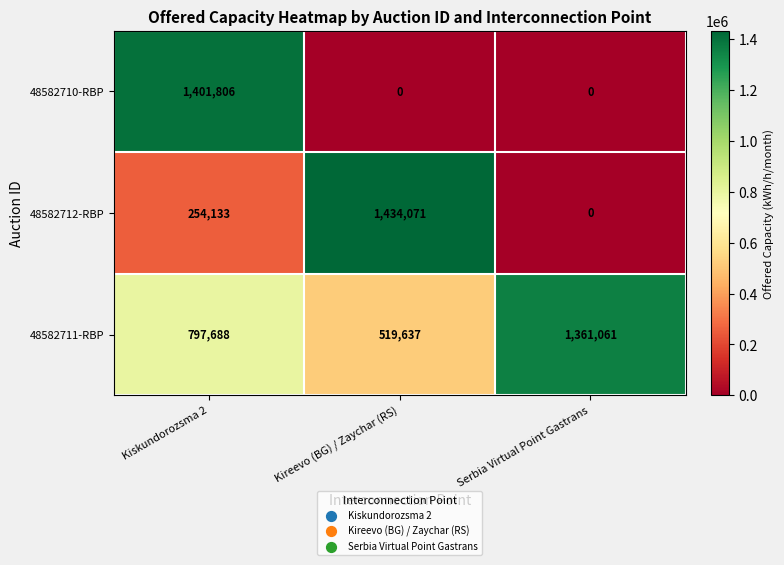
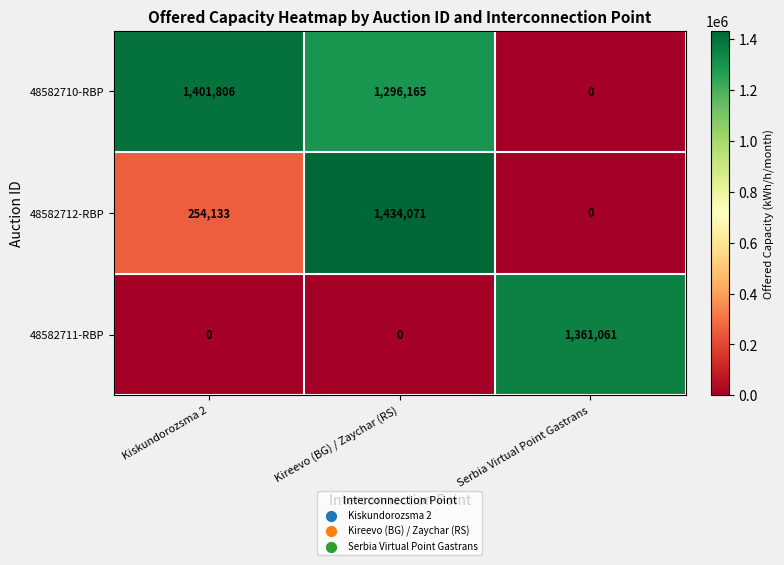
  {
    "48582710-RBP": {
      "Kiskundorozsma 2": "1,401,806",
-     "Kireevo (BG) / Zaychar (RS)": "0",
+     "Kireevo (BG) / Zaychar (RS)": "1,296,165",
      "Serbia Virtual Point Gastrans": "0"
    },
    "48582712-RBP": {
      "Kiskundorozsma 2": "254,133",
      "Kireevo (BG) / Zaychar (RS)": "1,434,071",
      "Serbia Virtual Point Gastrans": "0"
    },
    "48582711-RBP": {
-     "Kiskundorozsma 2": "797,688",
-     "Kireevo (BG) / Zaychar (RS)": "519,637",
+     "Kiskundorozsma 2": "0",
+     "Kireevo (BG) / Zaychar (RS)": "0",
      "Serbia Virtual Point Gastrans": "1,361,061"
    }
  }
